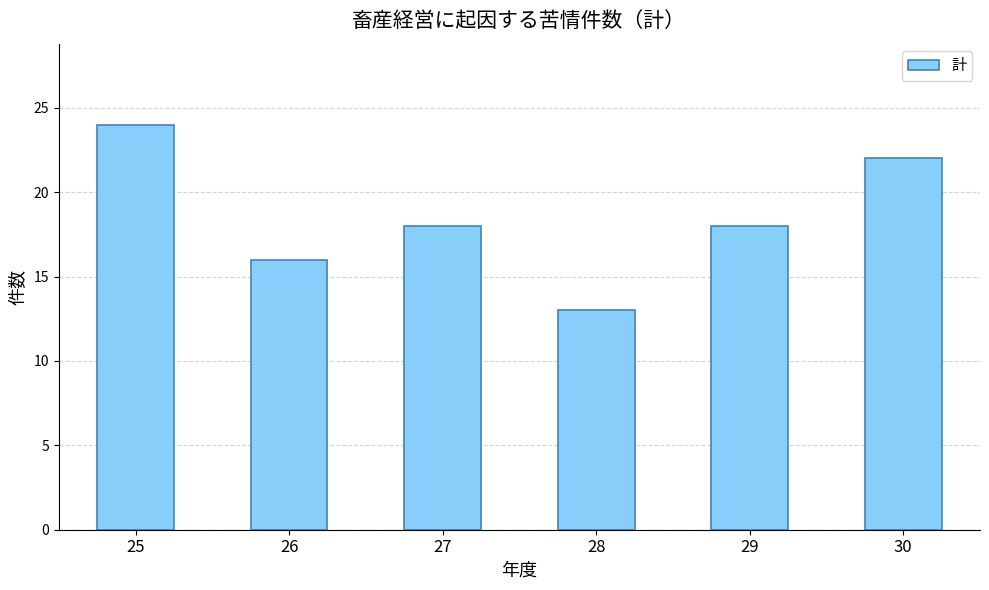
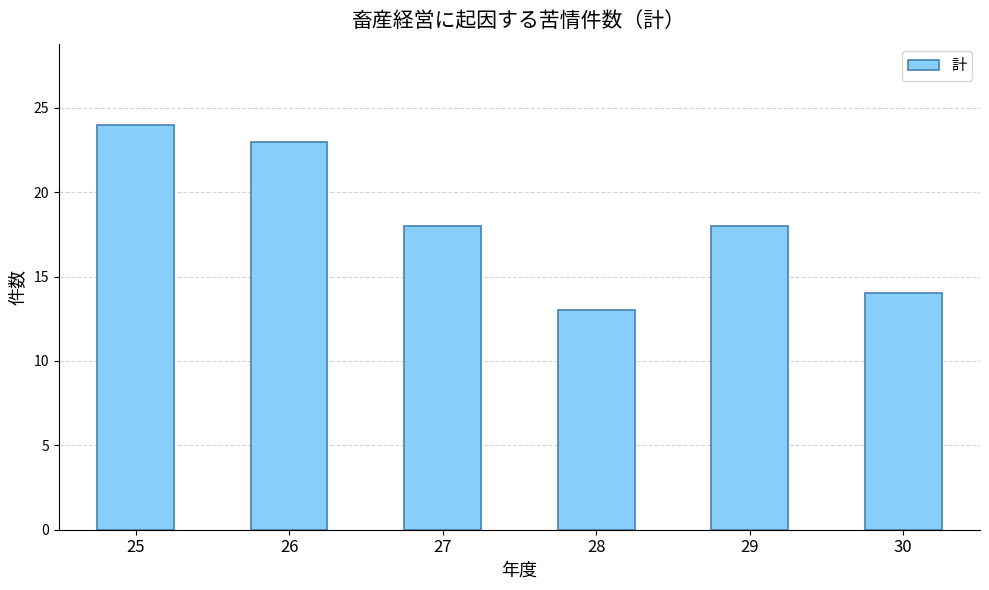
  {
    "25": 24,
-   "26": 16,
+   "26": 23,
    "27": 18,
    "28": 13,
    "29": 18,
-   "30": 22
+   "30": 14
  }
